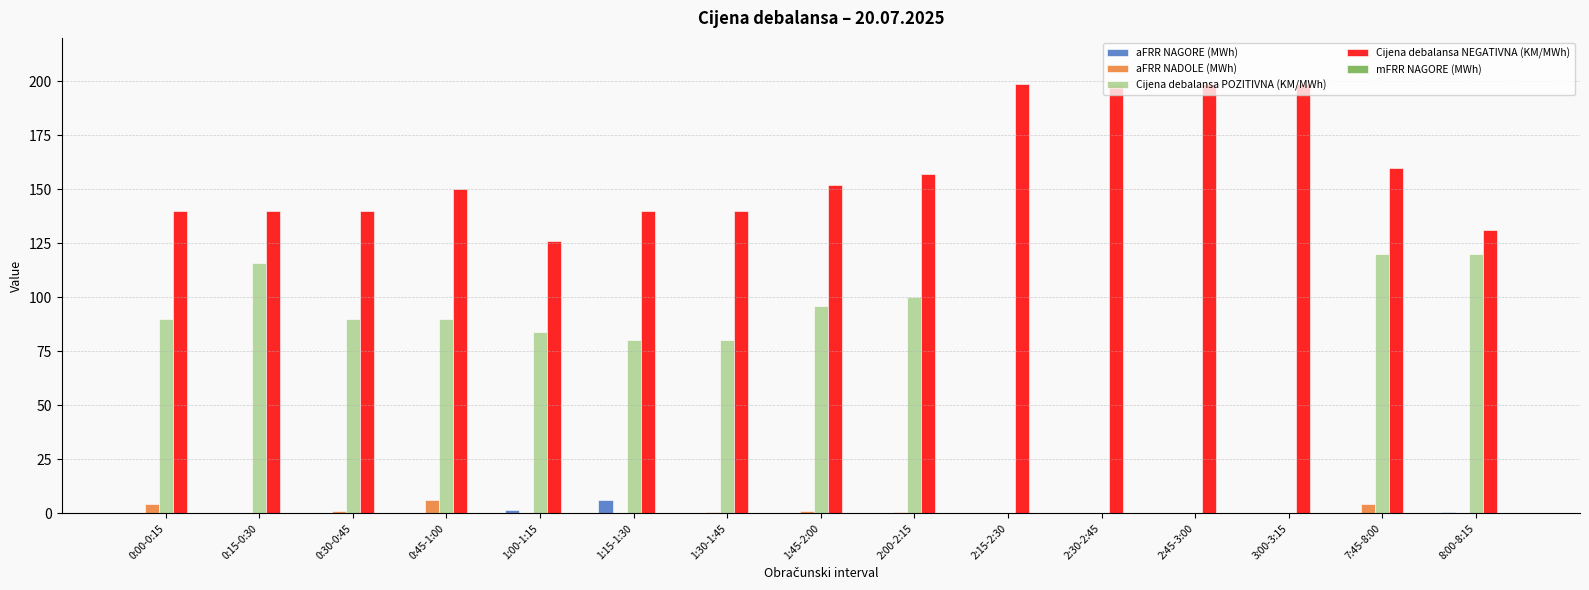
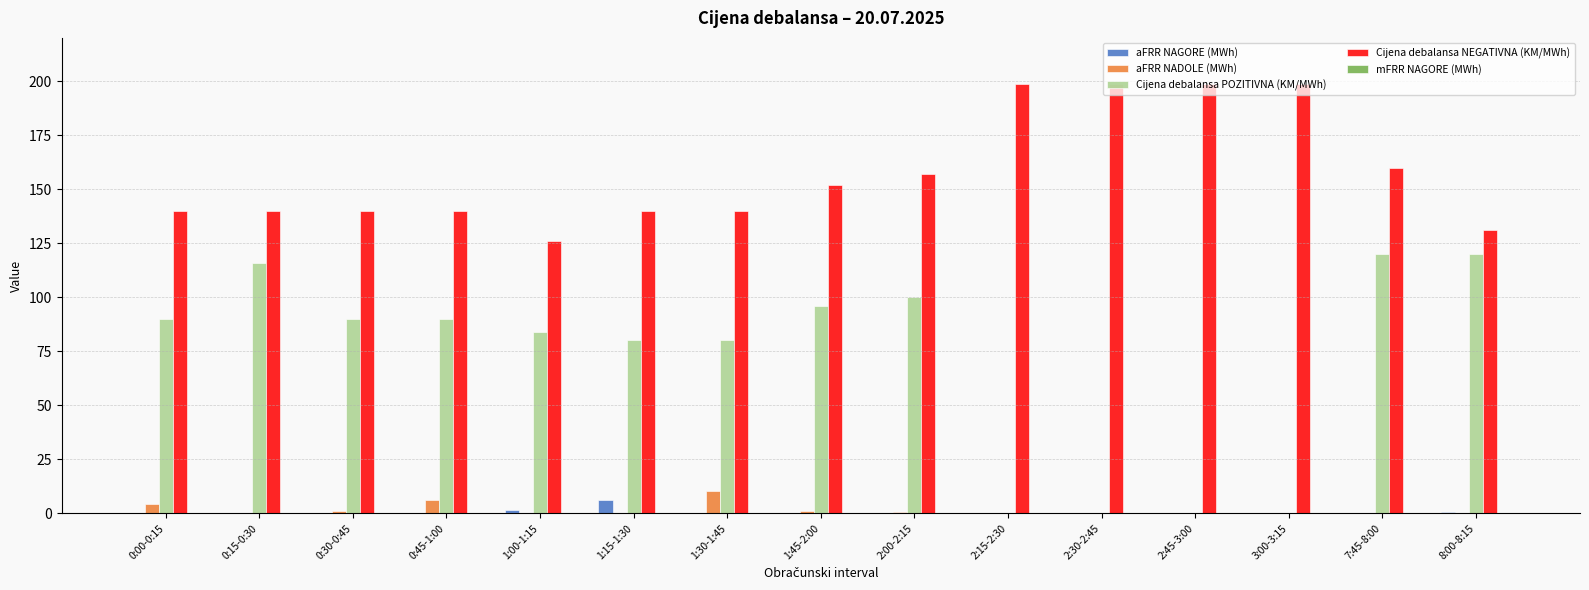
  {
    "aFRR NAGORE (MWh)": {
      "0:00-0:15": 0,
      "0:15-0:30": 0,
      "0:30-0:45": 0,
      "0:45-1:00": 0,
      "1:00-1:15": 1,
      "1:15-1:30": 6,
      "1:30-1:45": 0,
      "1:45-2:00": 0,
      "2:00-2:15": 0,
      "2:15-2:30": 0,
      "2:30-2:45": 0,
      "2:45-3:00": 0,
      "3:00-3:15": 0,
      "7:45-8:00": 0
    },
    "aFRR NADOLE (MWh)": {
      "0:00-0:15": 4,
      "0:30-0:45": 1,
      "0:45-1:00": 6,
      "1:00-1:15": 0,
      "1:15-1:30": 0,
-     "1:30-1:45": 1,
+     "1:30-1:45": 10,
      "2:15-2:30": 0,
      "2:30-2:45": 0,
      "2:45-3:00": 0,
      "3:00-3:15": 0,
-     "7:45-8:00": 4,
+     "7:45-8:00": 0,
      "8:00-8:15": 0
    },
    "Cijena debalansa POZITIVNA (KM/MWh)": {
      "0:00-0:15": 90,
      "0:15-0:30": 116,
      "0:30-0:45": 90,
      "0:45-1:00": 90,
      "1:00-1:15": 84,
      "1:15-1:30": 80,
      "1:30-1:45": 80,
      "1:45-2:00": 96,
      "2:00-2:15": 100,
      "2:15-2:30": 0,
      "2:30-2:45": 0,
      "2:45-3:00": 0,
      "3:00-3:15": 0,
      "7:45-8:00": 120,
      "8:00-8:15": 120
    },
    "Cijena debalansa NEGATIVNA (KM/MWh)": {
      "0:00-0:15": 140,
      "0:15-0:30": 140,
      "0:30-0:45": 140,
-     "0:45-1:00": 150,
+     "0:45-1:00": 140,
      "1:00-1:15": 126,
      "1:15-1:30": 140,
      "1:30-1:45": 140,
      "1:45-2:00": 152,
      "2:00-2:15": 157,
      "2:15-2:30": 199,
      "7:45-8:00": 160,
      "8:00-8:15": 131
    },
    "mFRR NAGORE (MWh)": {
      "0:00-0:15": 0,
      "0:15-0:30": 0,
      "0:30-0:45": 0,
      "0:45-1:00": 0,
      "1:00-1:15": 0,
      "1:15-1:30": 0,
      "1:30-1:45": 0,
      "1:45-2:00": 0,
      "2:00-2:15": 0,
      "2:15-2:30": 0,
      "2:30-2:45": 0,
      "2:45-3:00": 0,
      "3:00-3:15": 0,
      "7:45-8:00": 0,
      "8:00-8:15": 0
    }
  }
